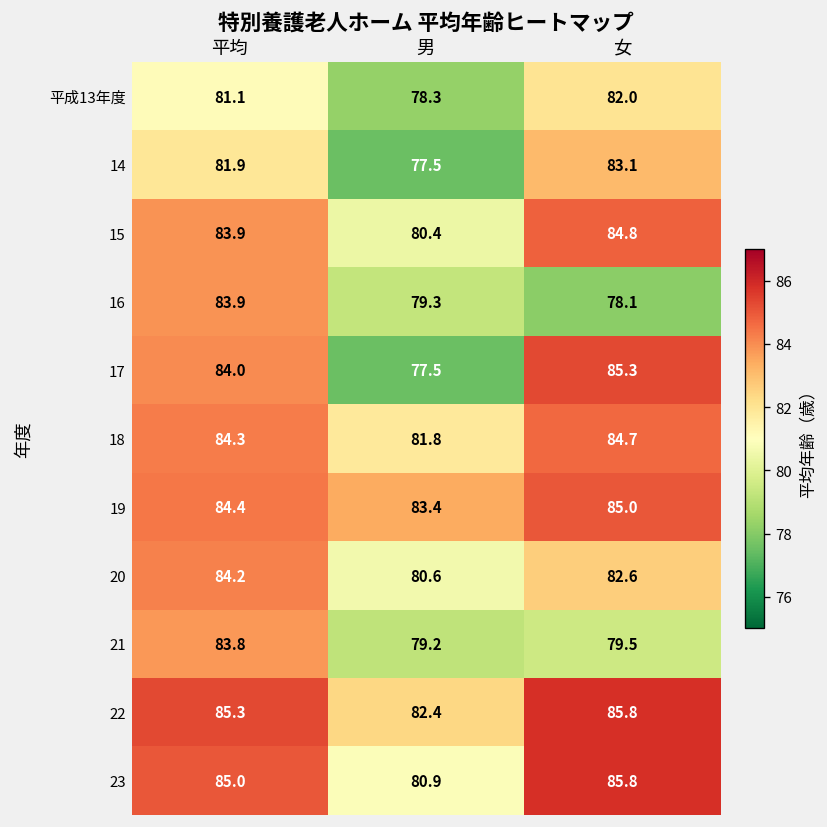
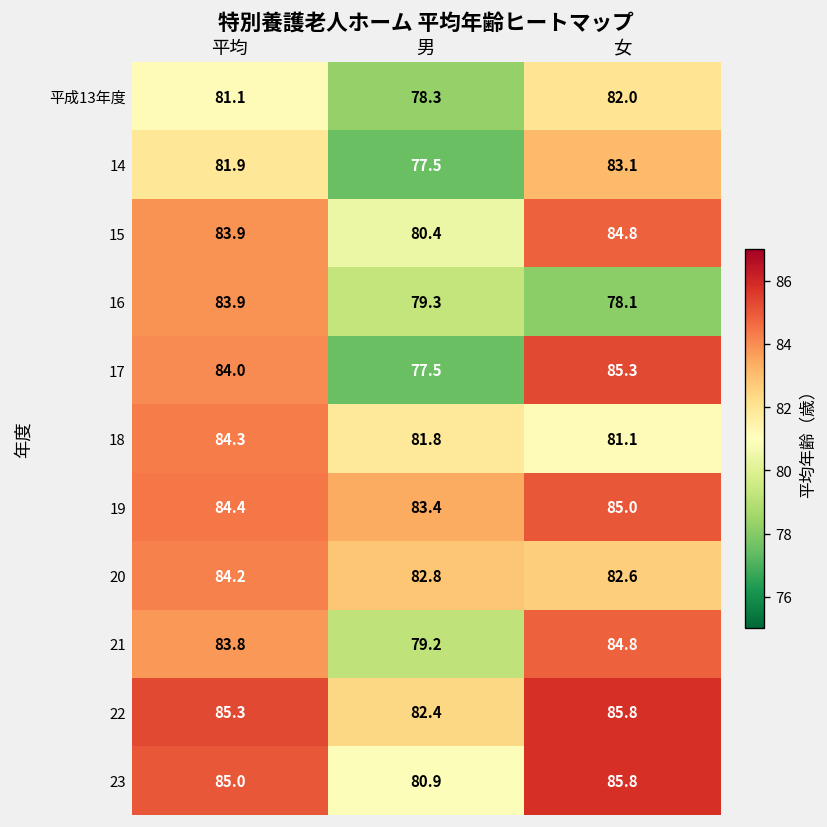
  {
    "平成13年度": {
      "平均": 81.1,
      "男": 78.3,
      "女": 82.0
    },
    "14": {
      "平均": 81.9,
      "男": 77.5,
      "女": 83.1
    },
    "15": {
      "平均": 83.9,
      "男": 80.4,
      "女": 84.8
    },
    "16": {
      "平均": 83.9,
      "男": 79.3,
      "女": 78.1
    },
    "17": {
      "平均": 84.0,
      "男": 77.5,
      "女": 85.3
    },
    "18": {
      "平均": 84.3,
      "男": 81.8,
-     "女": 84.7
+     "女": 81.1
    },
    "19": {
      "平均": 84.4,
      "男": 83.4,
      "女": 85.0
    },
    "20": {
      "平均": 84.2,
-     "男": 80.6,
+     "男": 82.8,
      "女": 82.6
    },
    "21": {
      "平均": 83.8,
      "男": 79.2,
-     "女": 79.5
+     "女": 84.8
    },
    "22": {
      "平均": 85.3,
      "男": 82.4,
      "女": 85.8
    },
    "23": {
      "平均": 85.0,
      "男": 80.9,
      "女": 85.8
    }
  }
